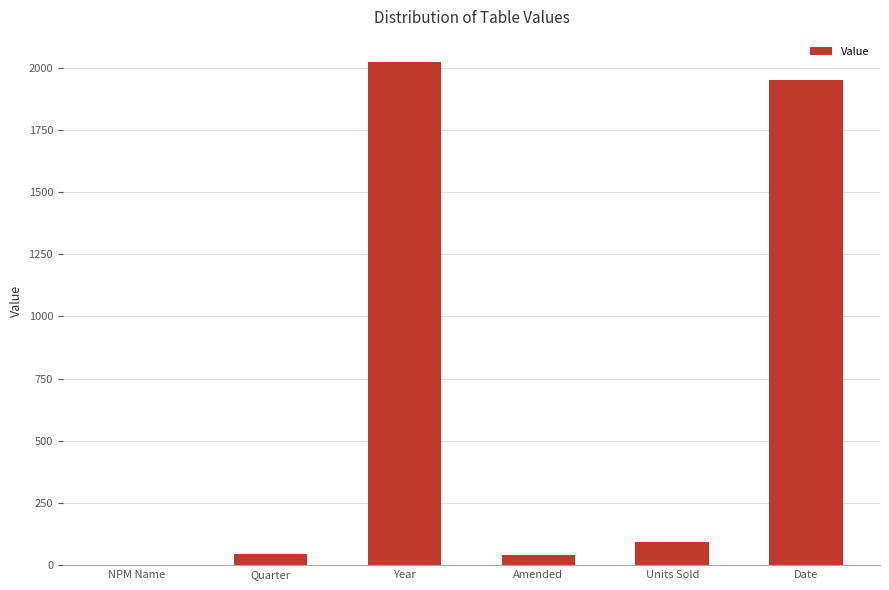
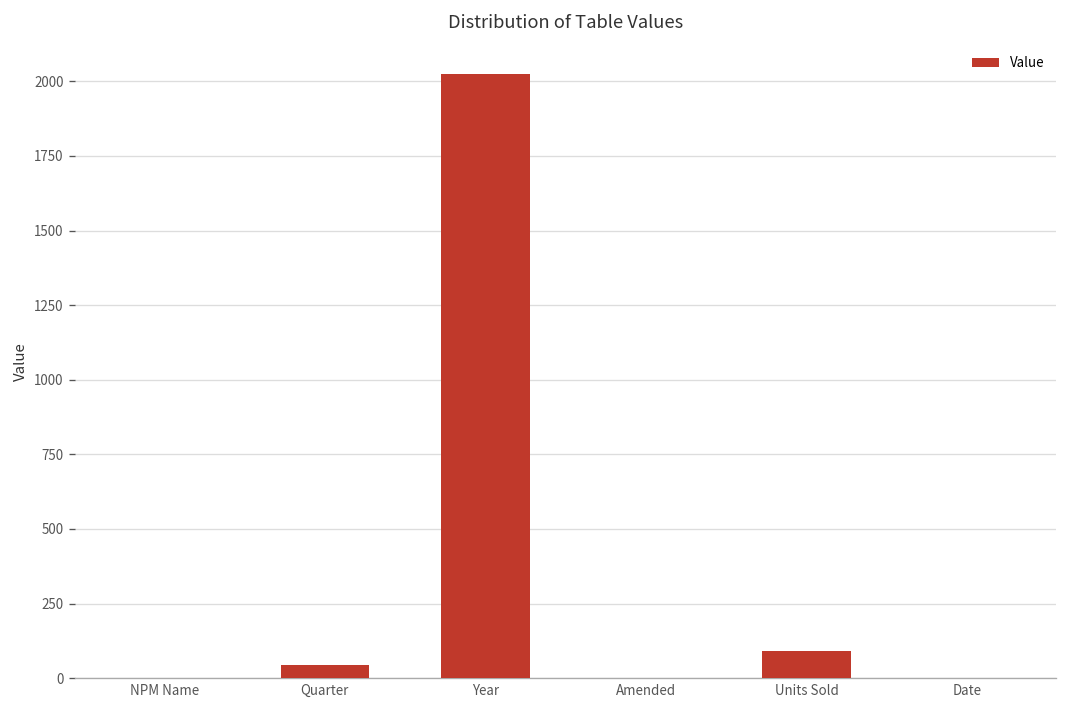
  {
    "NPM Name": 0,
    "Quarter": 40,
    "Year": 2020,
-   "Amended": 40,
+   "Amended": 0,
    "Units Sold": 90,
-   "Date": 1950
+   "Date": 0
  }
